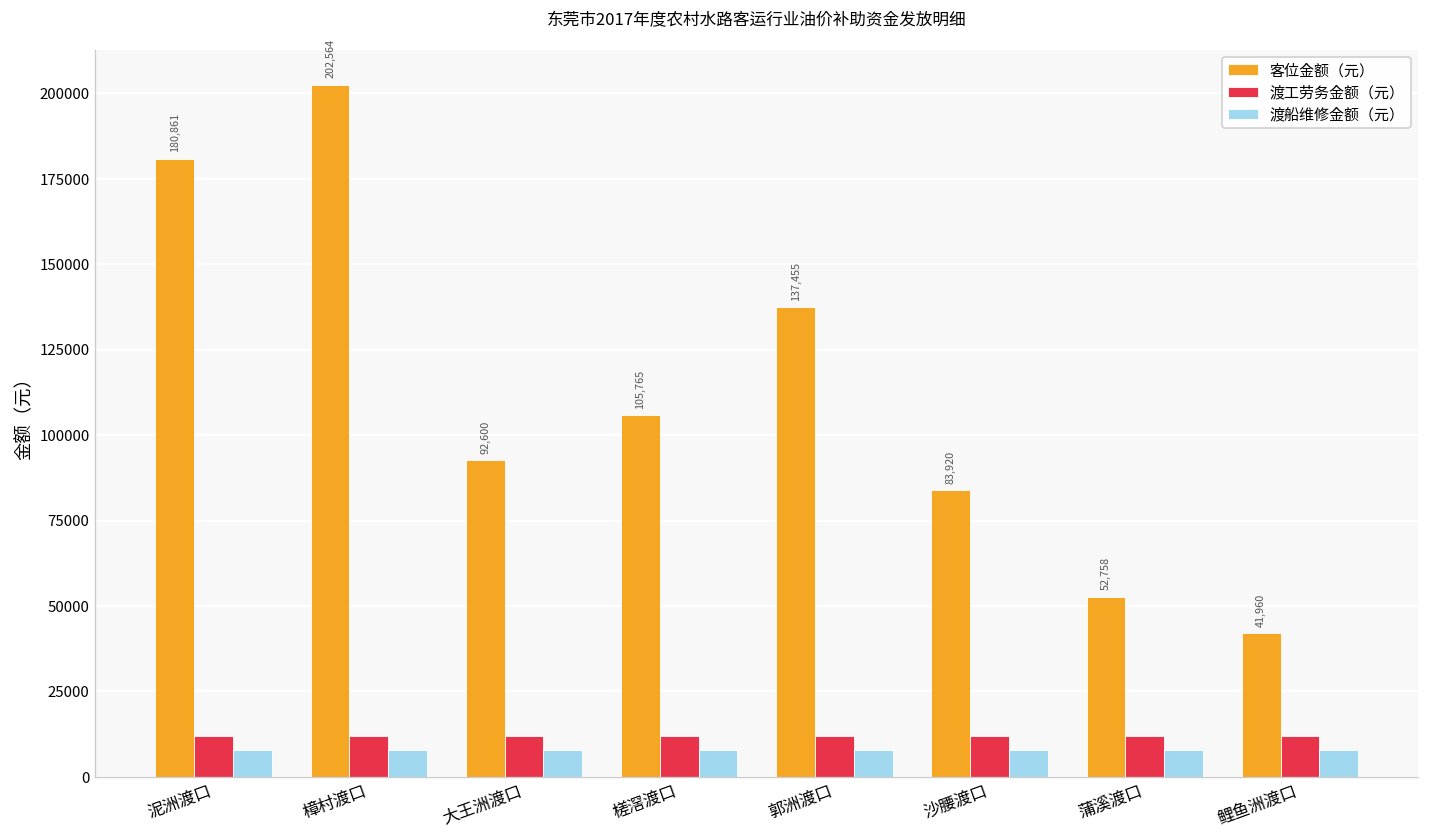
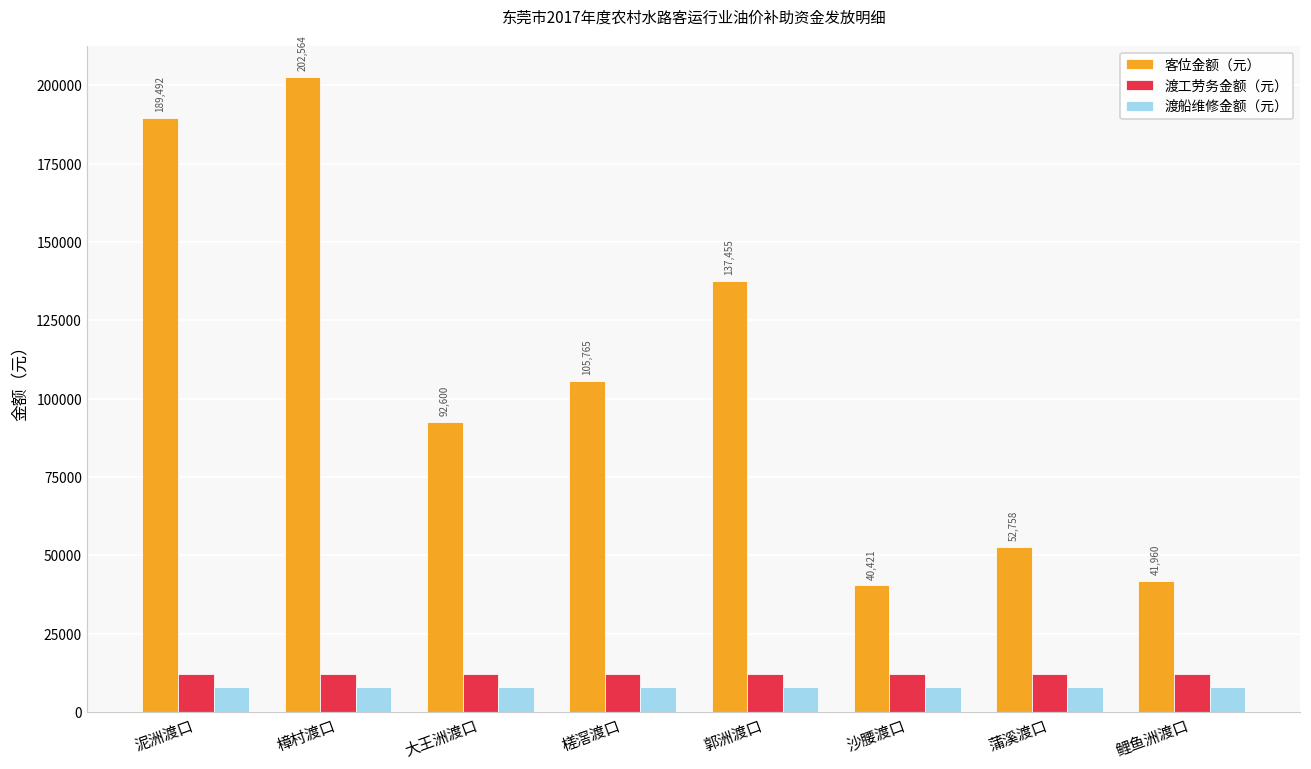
  {
    "客位金额（元）": {
-     "泥洲渡口": "180,861",
+     "泥洲渡口": "189,492",
      "樟村渡口": "202,564",
      "大王洲渡口": "92,600",
      "槎滘渡口": "105,765",
      "郭洲渡口": "137,455",
-     "沙腰渡口": "83,920",
+     "沙腰渡口": "40,421",
      "蒲溪渡口": "52,758",
      "鲤鱼洲渡口": "41,960"
    },
    "渡工劳务金额（元）": {
      "泥洲渡口": "12000",
      "樟村渡口": "12000",
      "大王洲渡口": "12000",
      "槎滘渡口": "12000",
      "郭洲渡口": "12000",
      "沙腰渡口": "12000",
      "蒲溪渡口": "12000",
      "鲤鱼洲渡口": "12000"
    },
    "渡船维修金额（元）": {
      "泥洲渡口": "8000",
      "樟村渡口": "8000",
      "大王洲渡口": "8000",
      "槎滘渡口": "8000",
      "郭洲渡口": "8000",
      "沙腰渡口": "8000",
      "蒲溪渡口": "8000",
      "鲤鱼洲渡口": "8000"
    }
  }
